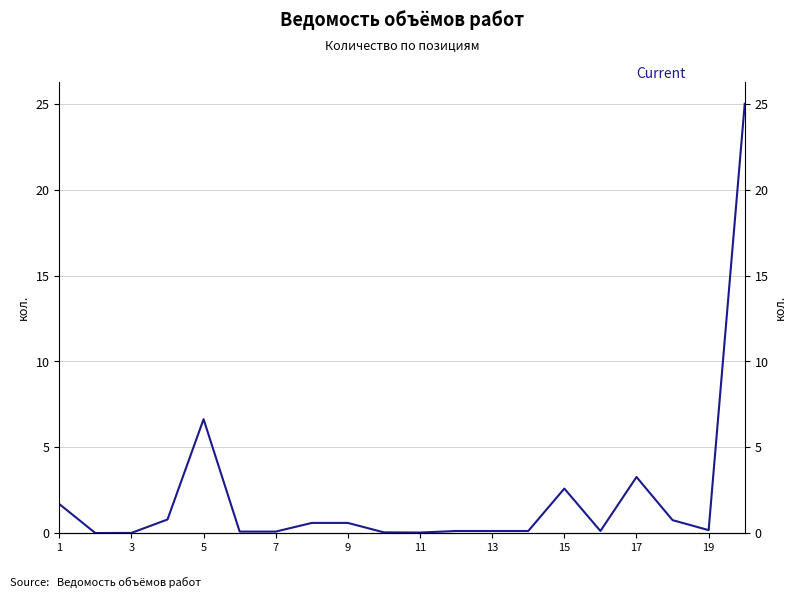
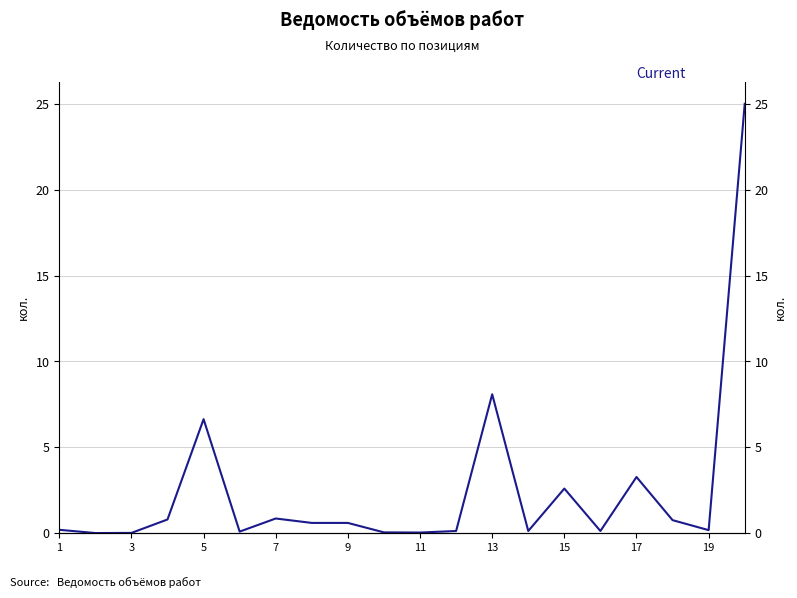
  {
-   "1": 1.7,
+   "1": 0.2,
    "3": 0.0,
    "5": 6.6,
-   "7": 0.1,
+   "7": 0.9,
    "9": 0.6,
    "11": 0.0,
-   "13": 0.1,
+   "13": 8.1,
    "15": 2.6,
    "17": 3.3,
    "19": 0.2
  }
